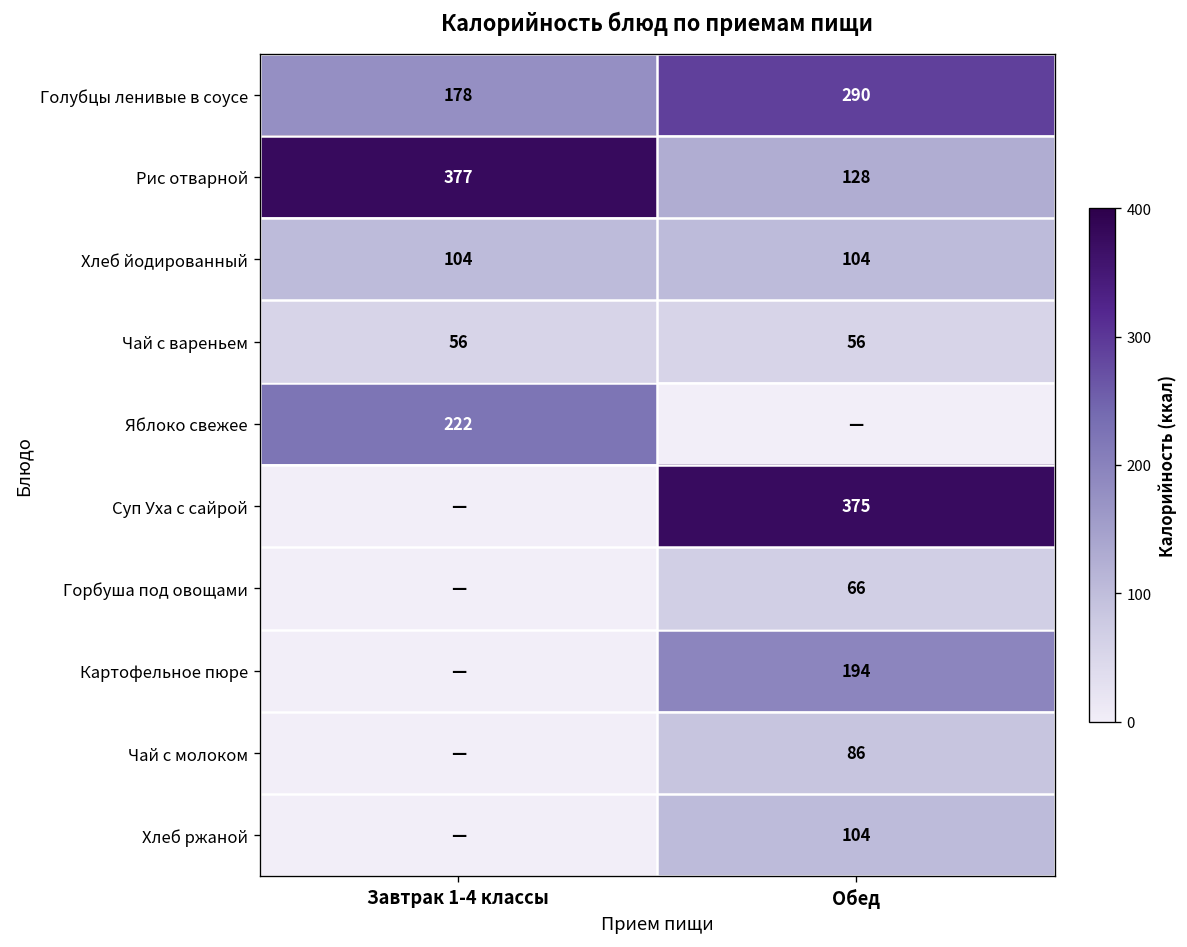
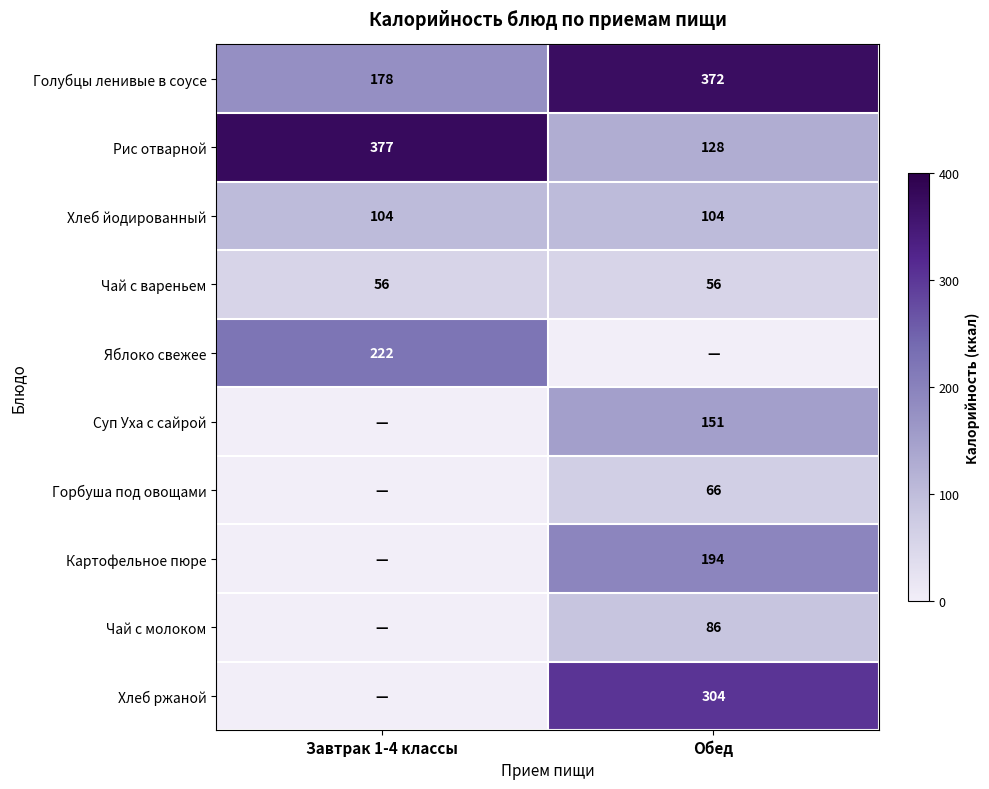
  {
    "Голубцы ленивые в соусе": {
      "Завтрак 1-4 классы": 178,
-     "Обед": 290
+     "Обед": 372
    },
    "Рис отварной": {
      "Завтрак 1-4 классы": 377,
      "Обед": 128
    },
    "Хлеб йодированный": {
      "Завтрак 1-4 классы": 104,
      "Обед": 104
    },
    "Чай с вареньем": {
      "Завтрак 1-4 классы": 56,
      "Обед": 56
    },
    "Яблоко свежее": {
      "Завтрак 1-4 классы": 222
    },
    "Суп Уха с сайрой": {
-     "Обед": 375
+     "Обед": 151
    },
    "Горбуша под овощами": {
      "Обед": 66
    },
    "Картофельное пюре": {
      "Обед": 194
    },
    "Чай с молоком": {
      "Обед": 86
    },
    "Хлеб ржаной": {
-     "Обед": 104
+     "Обед": 304
    }
  }
